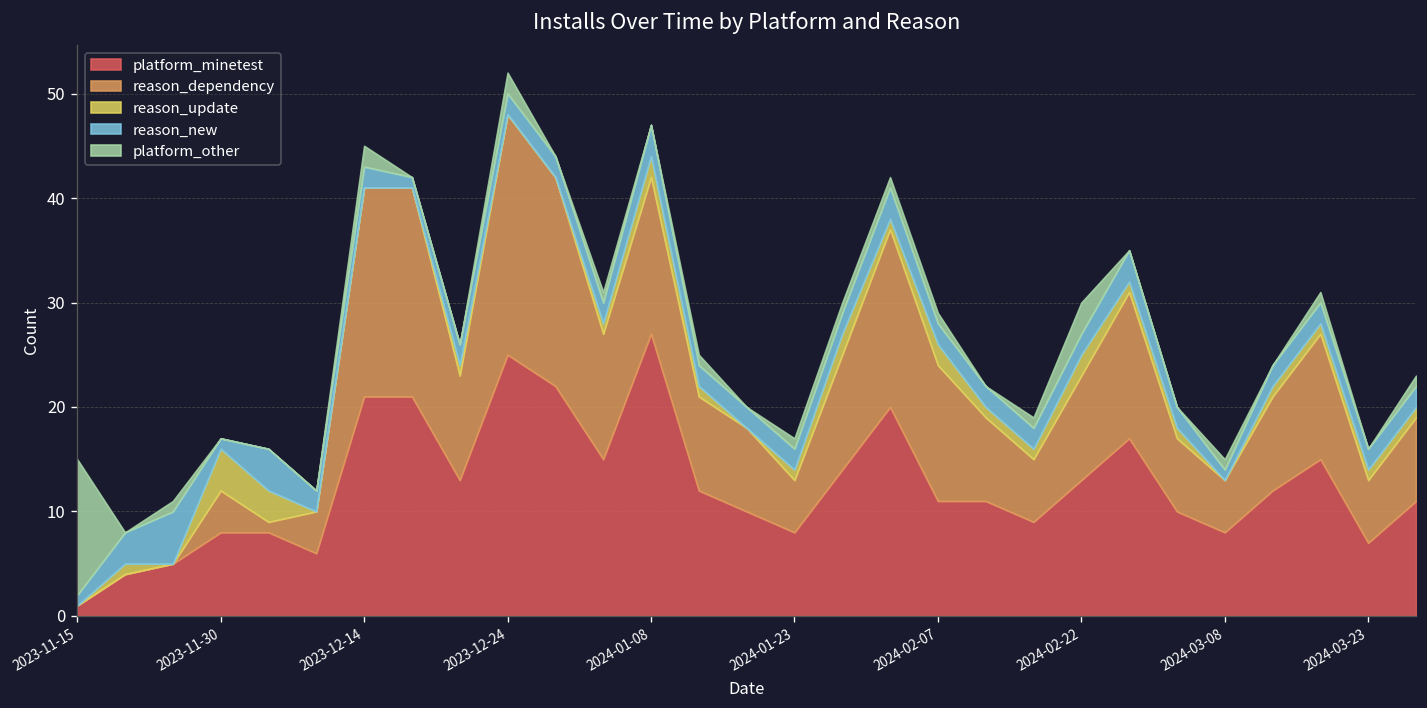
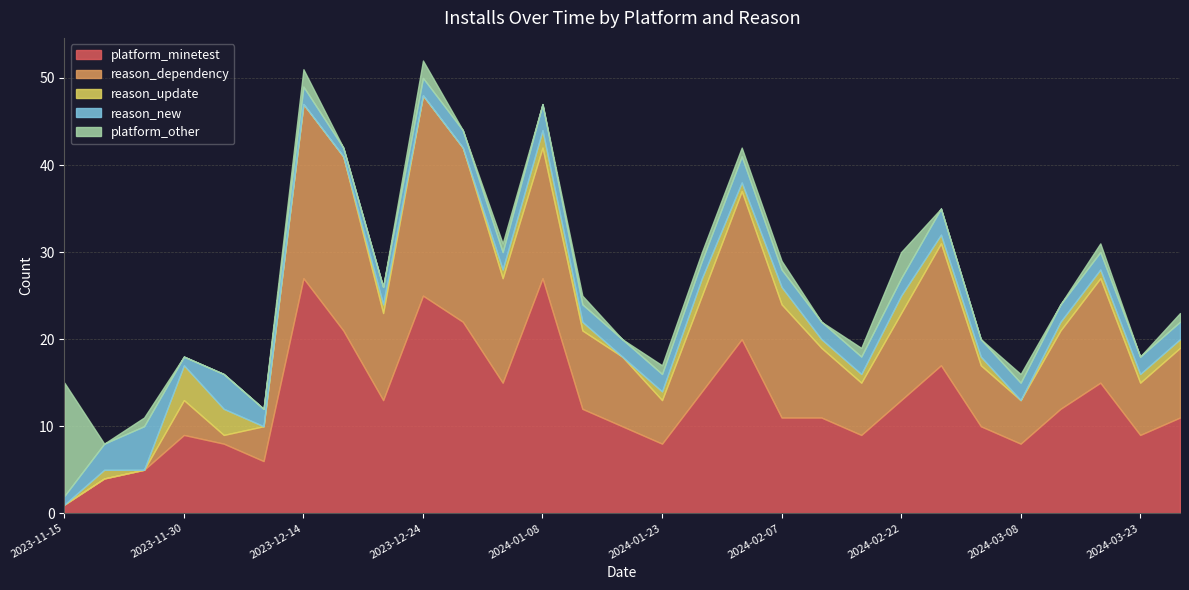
  {
    "platform_minetest": {
-     "2023-11-30": 8,
-     "2023-12-14": 21,
+     "2023-11-30": 9,
+     "2023-12-14": 27,
      "2023-12-24": 25,
      "2024-01-08": 27,
      "2024-01-23": 8,
      "2024-02-07": 11,
      "2024-02-22": 13,
      "2024-03-08": 8,
-     "2024-03-23": 7
+     "2024-03-23": 9
    },
    "reason_new": {
      "2023-11-15": 1,
      "2023-12-14": 2,
      "2023-12-24": 2,
      "2024-01-23": 2,
      "2024-02-07": 2,
      "2024-02-22": 2,
-     "2024-03-08": 1
+     "2024-03-08": 2
    },
    "platform_other": {
      "2023-11-15": 13,
      "2023-12-14": 2,
      "2023-12-24": 2,
      "2024-01-23": 1,
      "2024-02-07": 1,
      "2024-02-22": 3,
      "2024-03-08": 1
    }
  }
